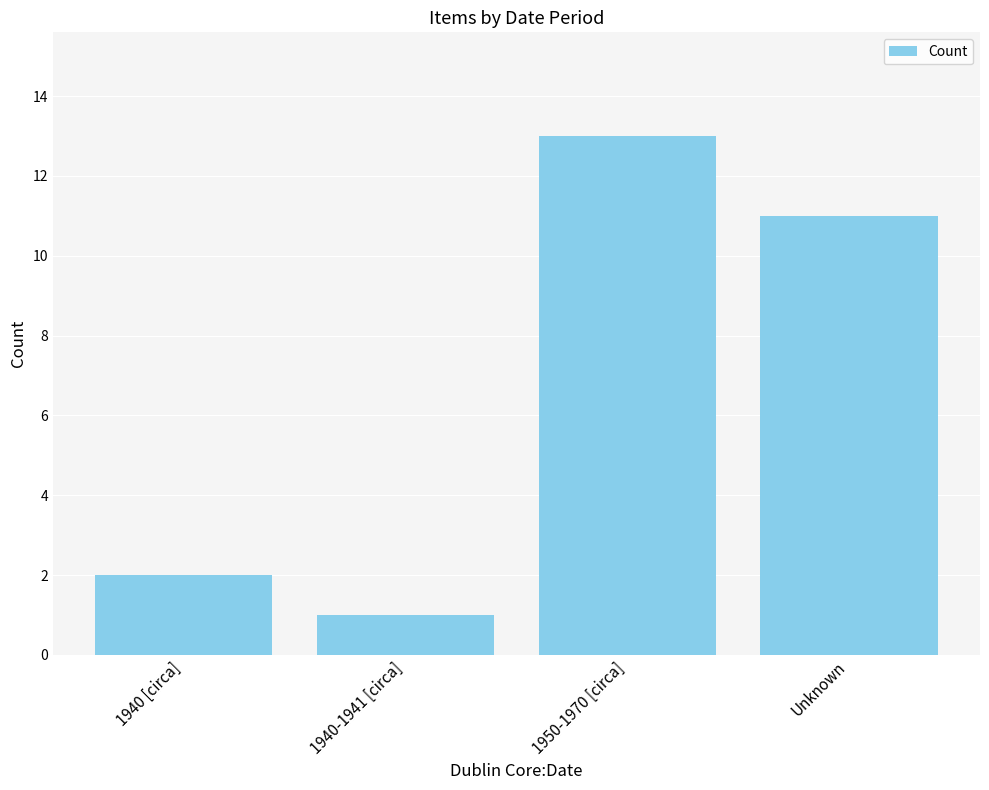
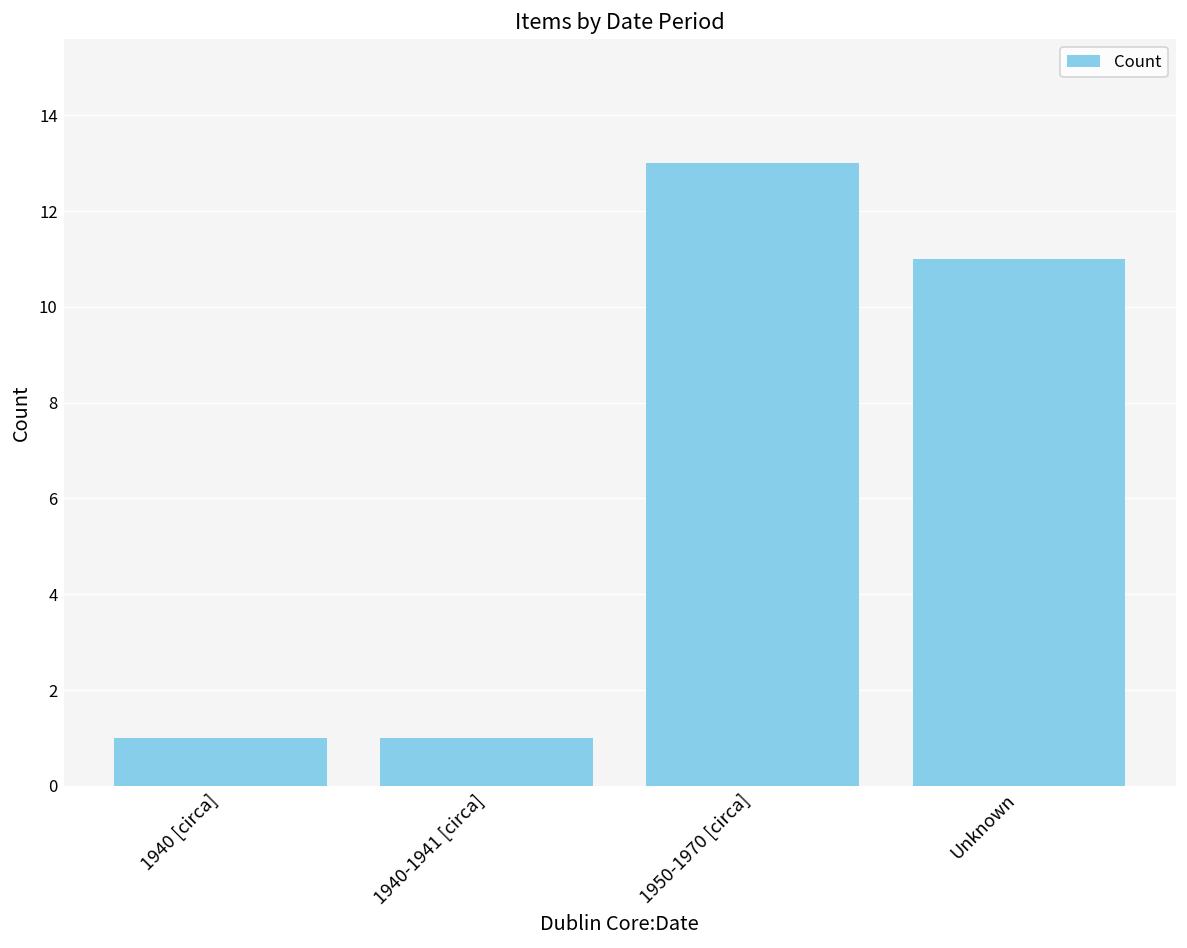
  {
-   "1940 [circa]": 2,
+   "1940 [circa]": 1,
    "1940-1941 [circa]": 1,
    "1950-1970 [circa]": 13,
    "Unknown": 11
  }
